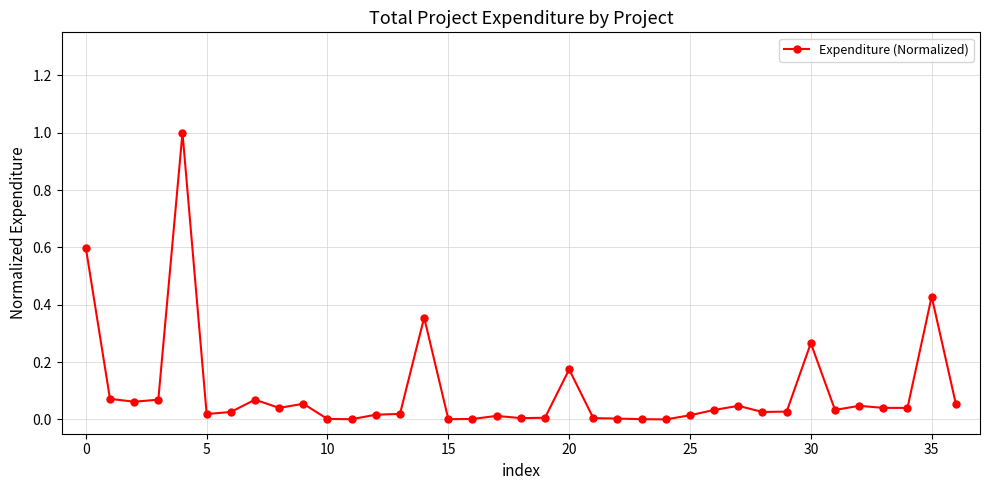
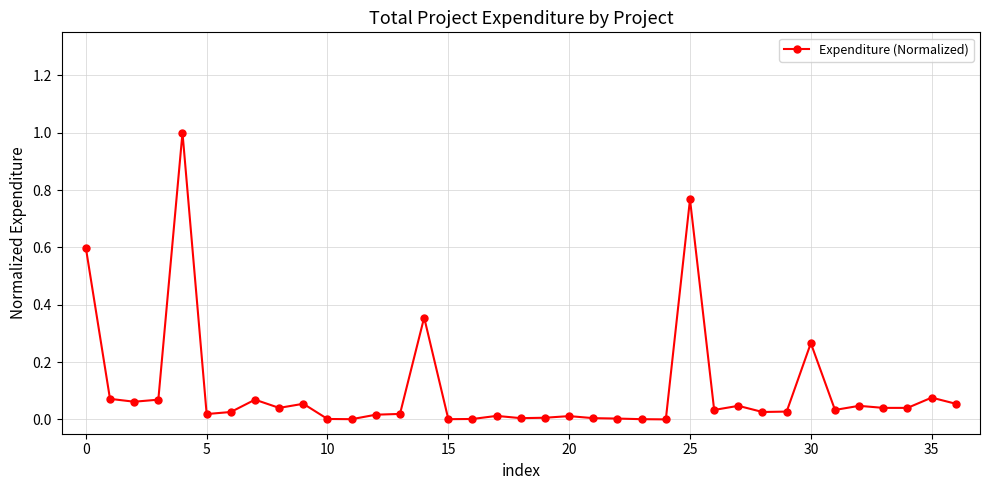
  {
    "0": 0.60,
    "5": 0.02,
    "10": 0.00,
    "15": 0.00,
-   "20": 0.17,
-   "25": 0.01,
+   "20": 0.01,
+   "25": 0.77,
    "30": 0.27,
-   "35": 0.43
+   "35": 0.08
  }
